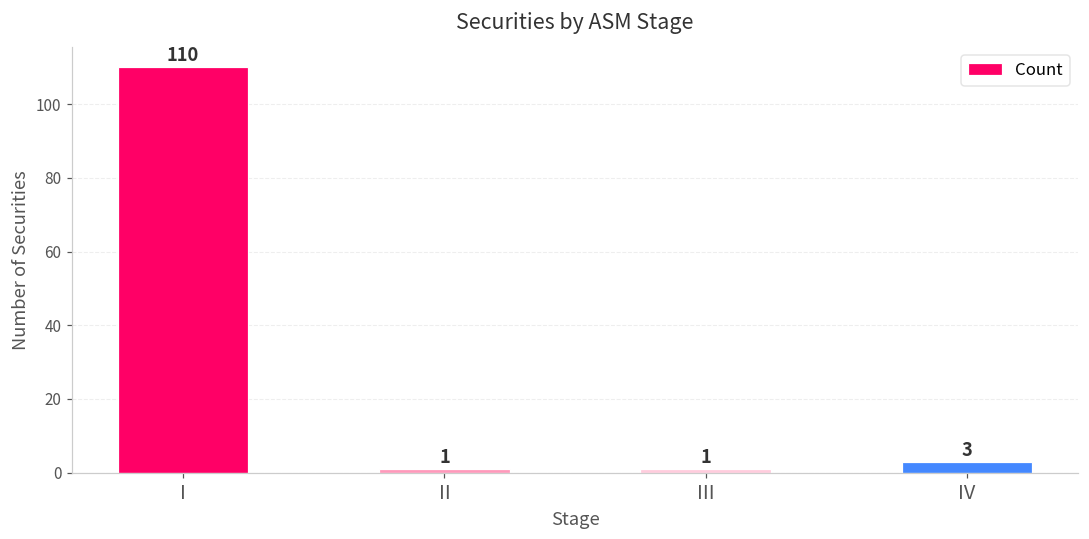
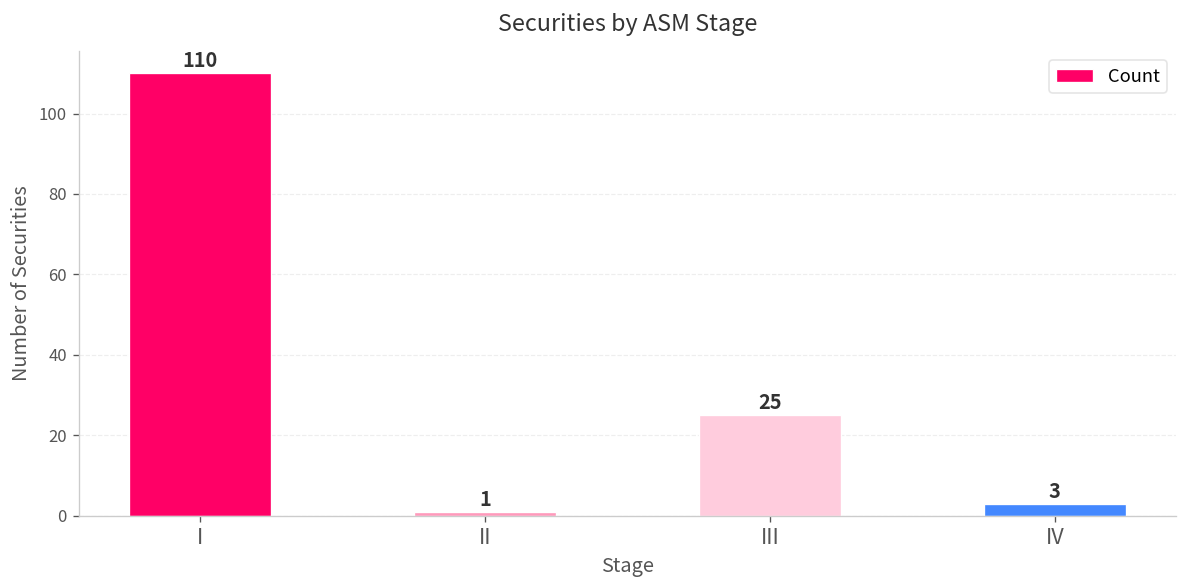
  {
    "I": 110,
    "II": 1,
-   "III": 1,
+   "III": 25,
    "IV": 3
  }
